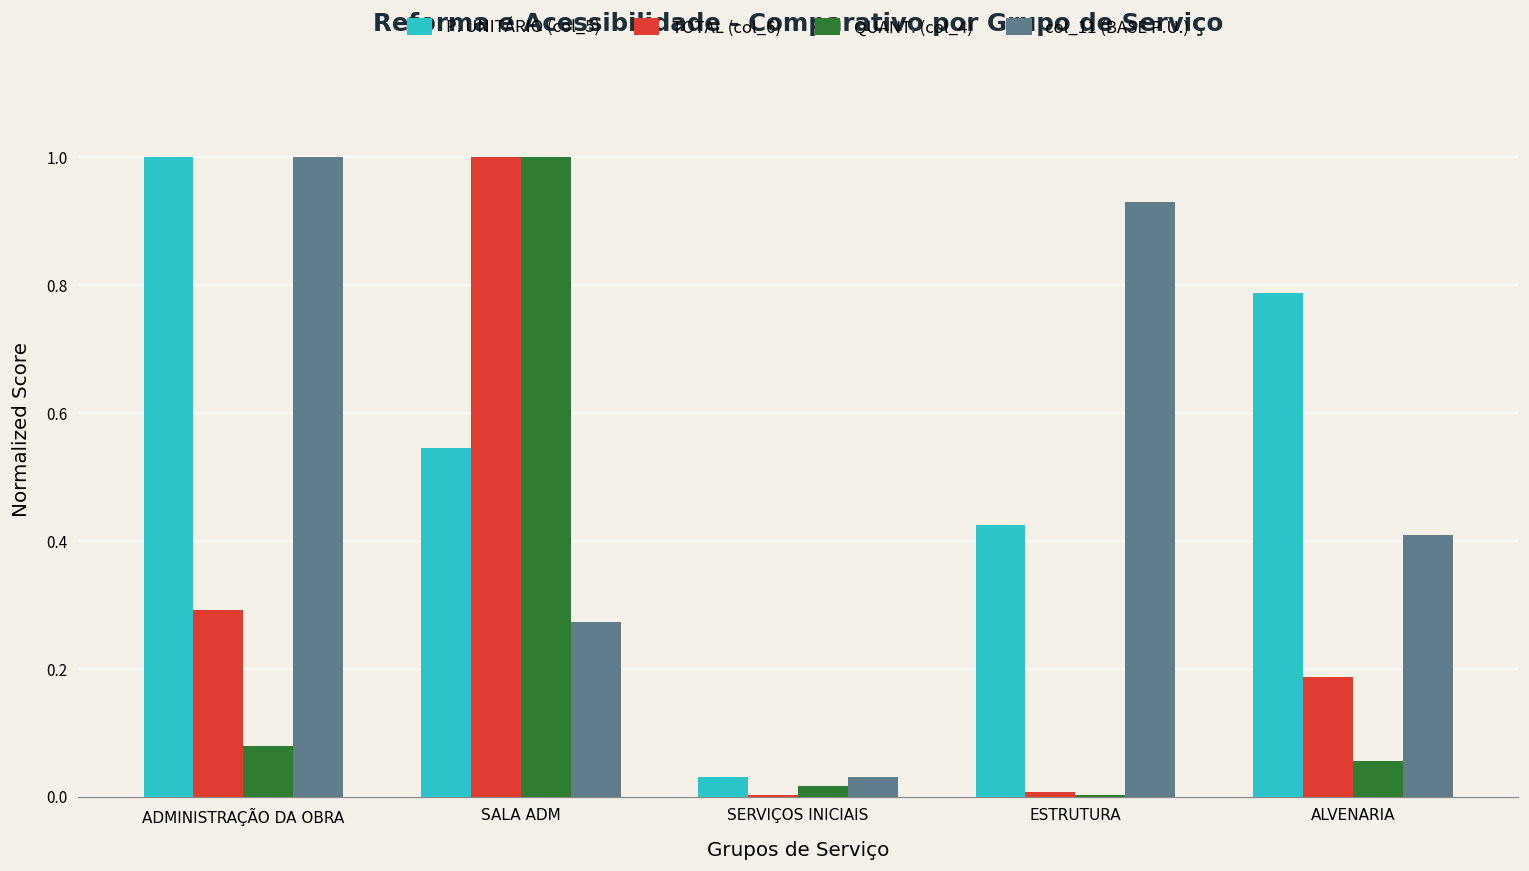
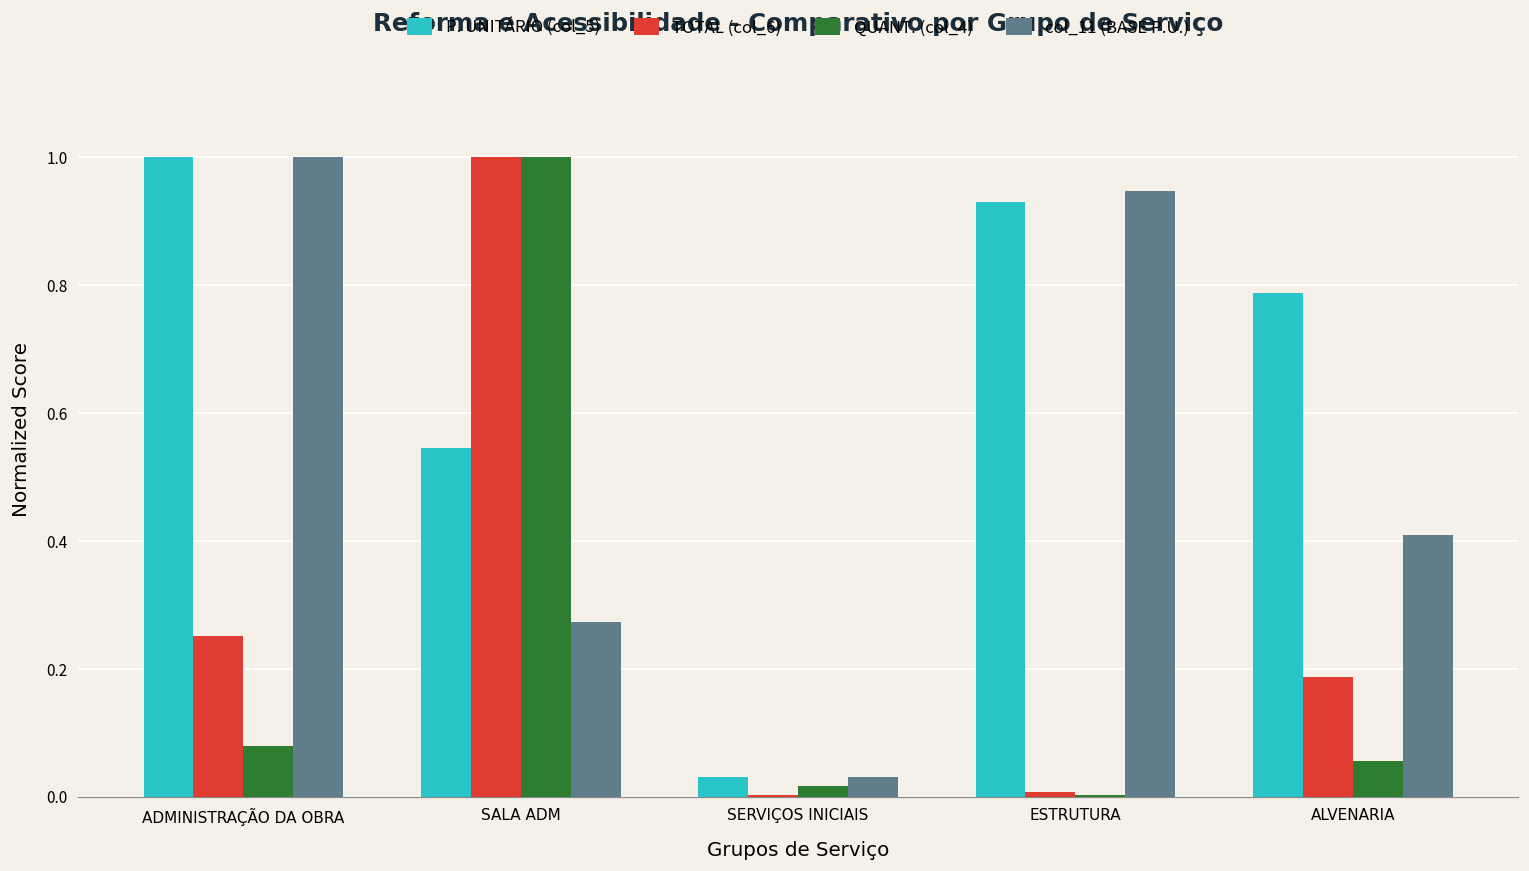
  {
    "P. UNITÁRIO (col_5)": {
      "ADMINISTRAÇÃO DA OBRA": 1.00,
      "SALA ADM": 0.54,
      "SERVIÇOS INICIAIS": 0.03,
-     "ESTRUTURA": 0.42,
+     "ESTRUTURA": 0.93,
      "ALVENARIA": 0.79
    },
    "TOTAL (col_6)": {
-     "ADMINISTRAÇÃO DA OBRA": 0.29,
+     "ADMINISTRAÇÃO DA OBRA": 0.25,
      "SALA ADM": 1.00,
      "ESTRUTURA": 0.01,
      "ALVENARIA": 0.19
    },
    "QUANT. (col_4)": {
      "ADMINISTRAÇÃO DA OBRA": 0.08,
      "SALA ADM": 1.00,
      "SERVIÇOS INICIAIS": 0.02,
      "ALVENARIA": 0.06
    },
    "col_11 (BASE P.U.)": {
      "ADMINISTRAÇÃO DA OBRA": 1.00,
      "SALA ADM": 0.27,
      "SERVIÇOS INICIAIS": 0.03,
-     "ESTRUTURA": 0.93,
+     "ESTRUTURA": 0.95,
      "ALVENARIA": 0.41
    }
  }
